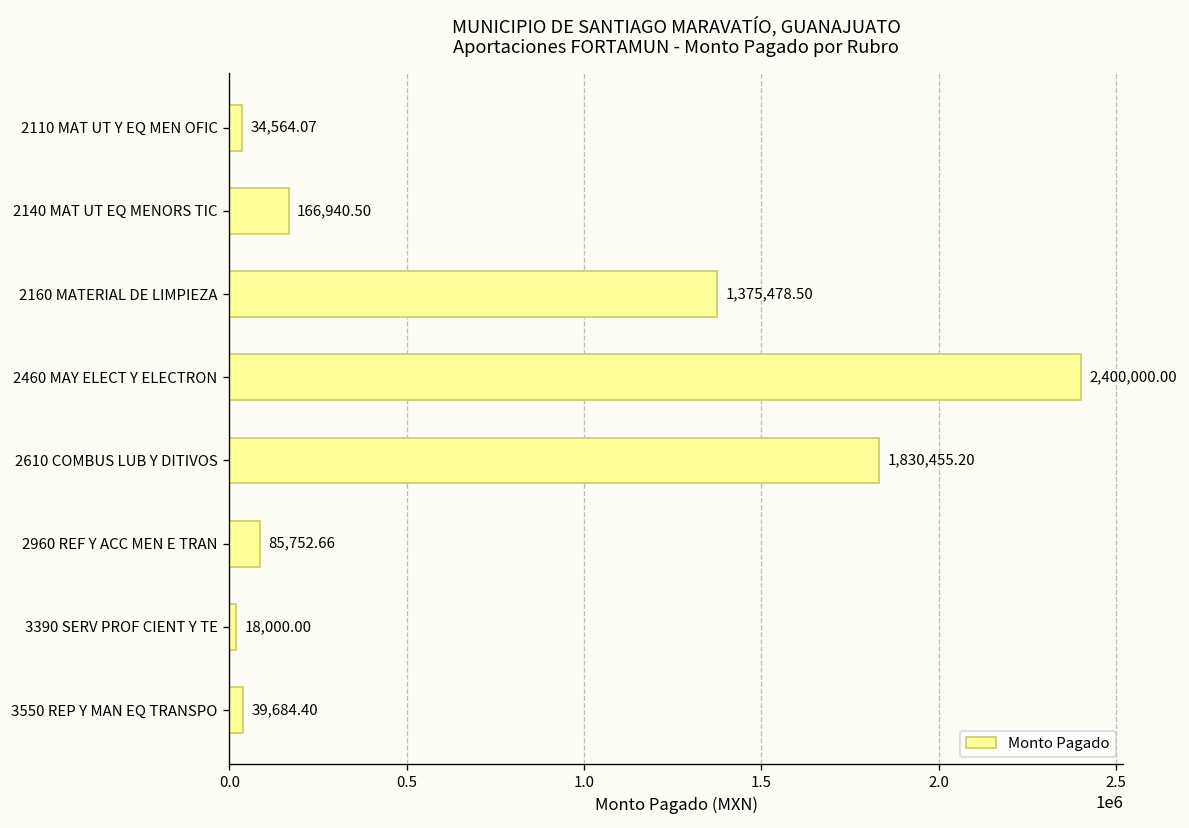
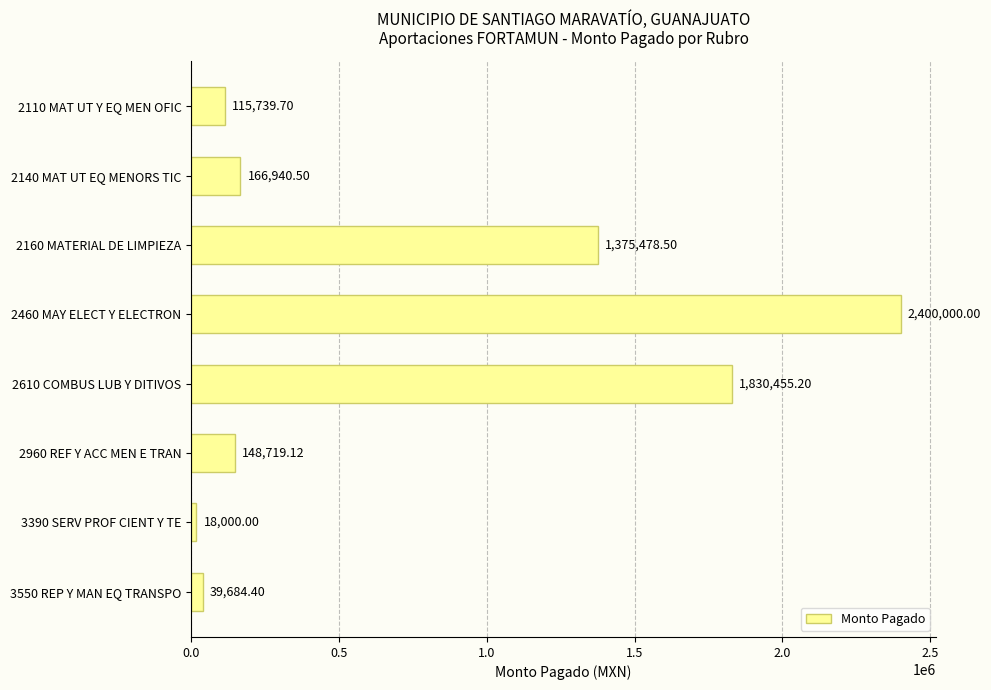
  {
-   "2110 MAT UT Y EQ MEN OFIC": "34,564.07",
+   "2110 MAT UT Y EQ MEN OFIC": "115,739.70",
    "2140 MAT UT EQ MENORS TIC": "166,940.50",
    "2160 MATERIAL DE LIMPIEZA": "1,375,478.50",
    "2460 MAY ELECT Y ELECTRON": "2,400,000.00",
    "2610 COMBUS LUB Y DITIVOS": "1,830,455.20",
-   "2960 REF Y ACC MEN E TRAN": "85,752.66",
+   "2960 REF Y ACC MEN E TRAN": "148,719.12",
    "3390 SERV PROF CIENT Y TE": "18,000.00",
    "3550 REP Y MAN EQ TRANSPO": "39,684.40"
  }
